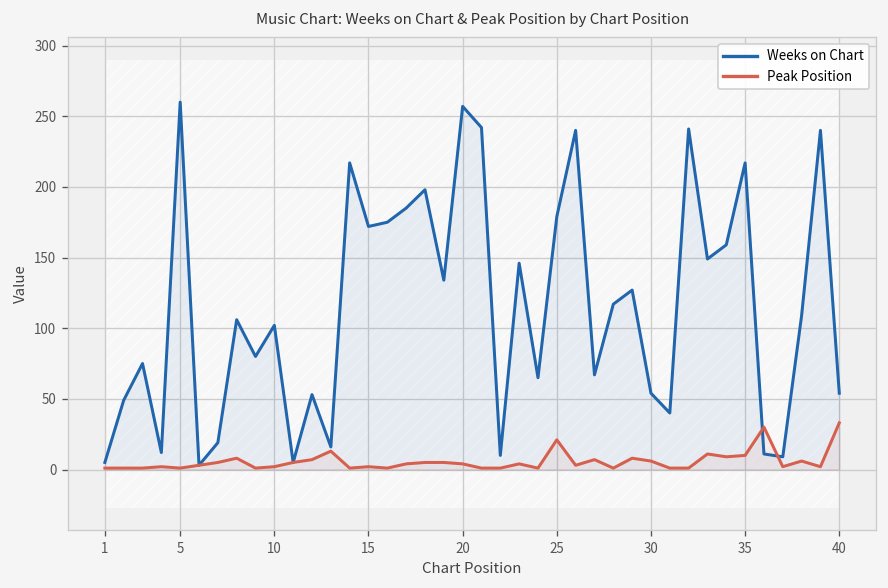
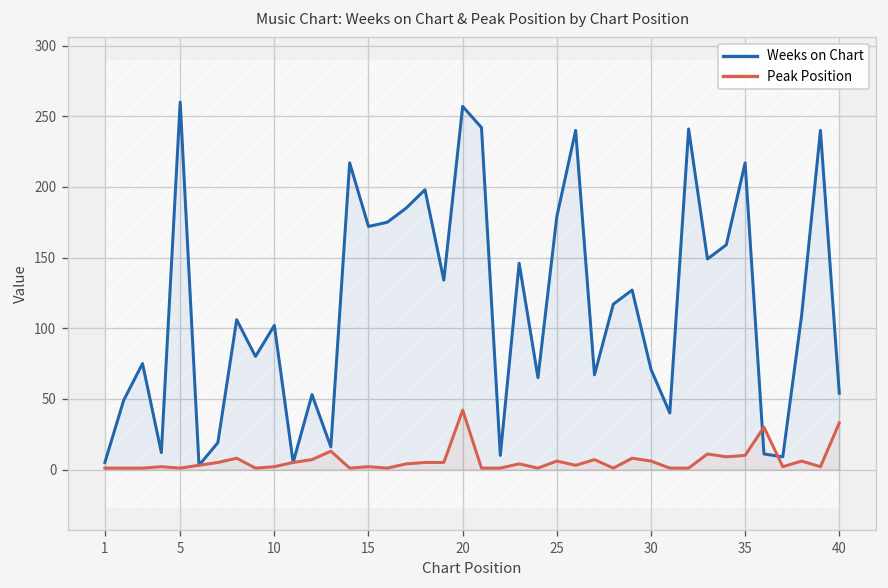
  {
    "Weeks on Chart": {
      "1": 5,
      "5": 260,
      "10": 102,
      "15": 172,
      "20": 257,
      "25": 179,
-     "30": 54,
+     "30": 71,
      "35": 217,
      "40": 54
    },
    "Peak Position": {
      "1": 1,
      "5": 1,
      "10": 2,
      "15": 2,
-     "20": 4,
-     "25": 21,
+     "20": 42,
+     "25": 6,
      "30": 6,
      "35": 10,
      "40": 33
    }
  }
